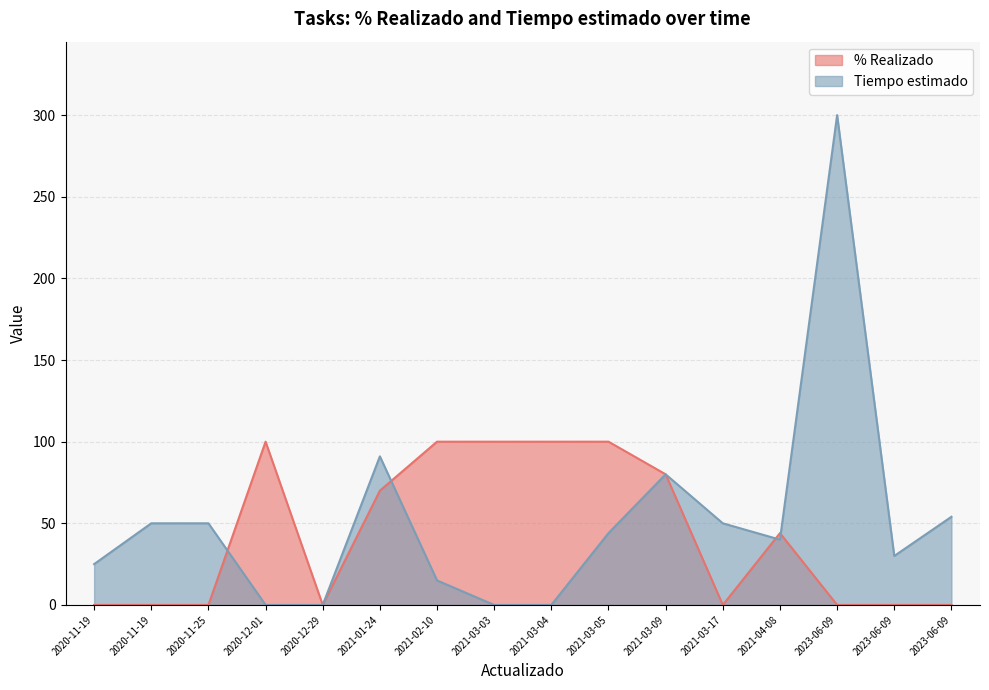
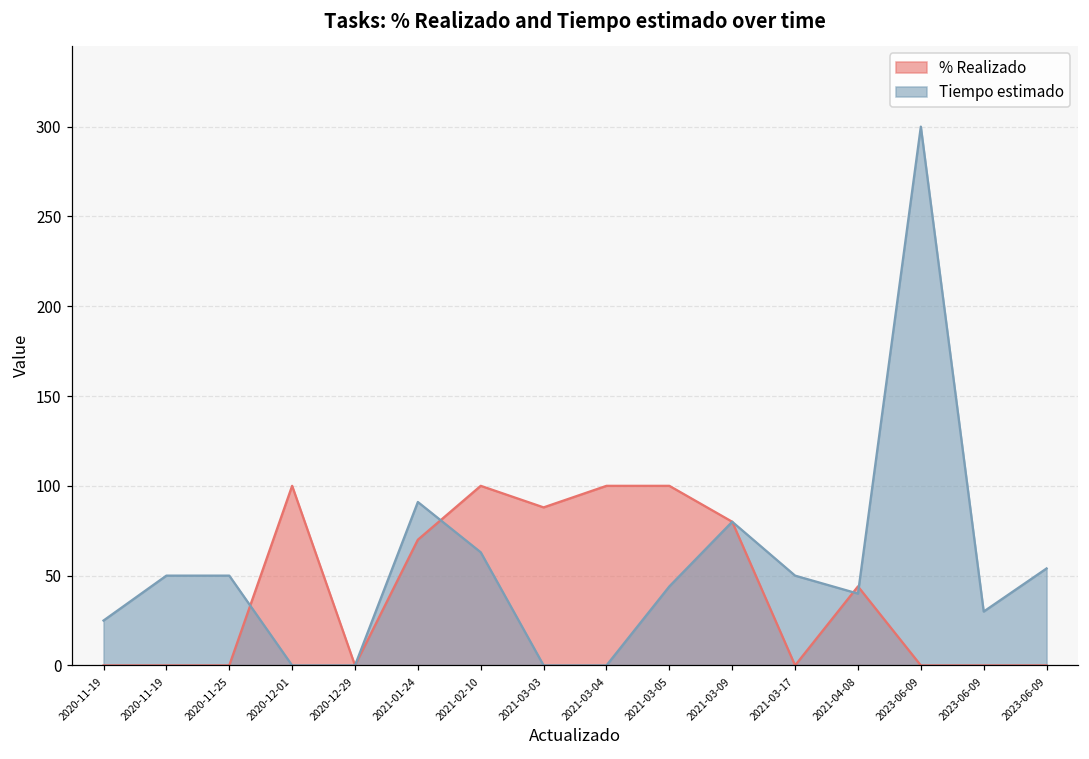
  {
    "% Realizado": {
      "2020-11-25": 0,
      "2020-12-01": 100,
      "2021-01-24": 70,
      "2021-02-10": 100,
-     "2021-03-03": 100,
+     "2021-03-03": 88,
      "2021-03-04": 100,
      "2021-03-05": 100,
      "2021-03-17": 0,
      "2021-04-08": 44
    },
    "Tiempo estimado": {
      "2020-11-25": 50,
      "2020-12-01": 0,
      "2021-01-24": 91,
-     "2021-02-10": 15,
+     "2021-02-10": 63,
      "2021-03-03": 0,
      "2021-03-04": 0,
      "2021-03-05": 44,
      "2021-03-17": 50,
      "2021-04-08": 40
    }
  }
